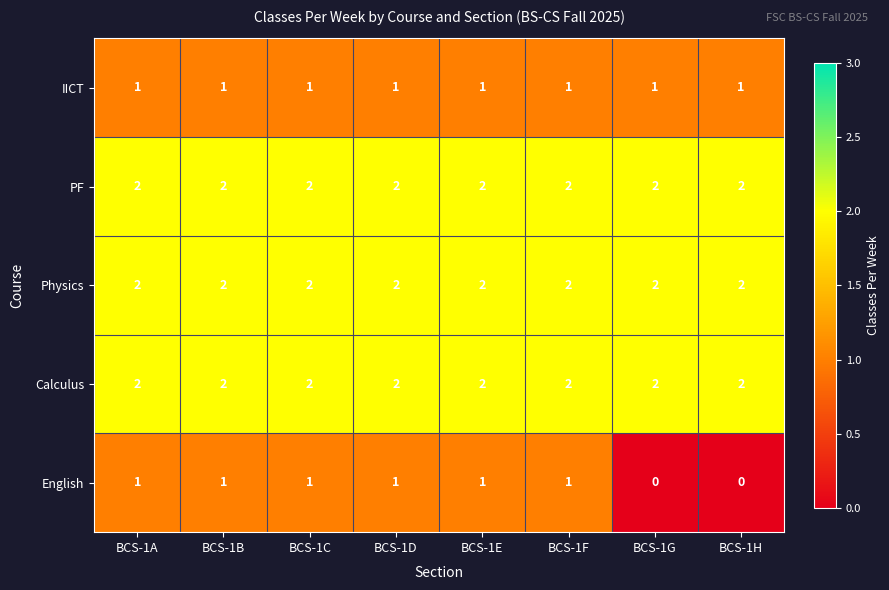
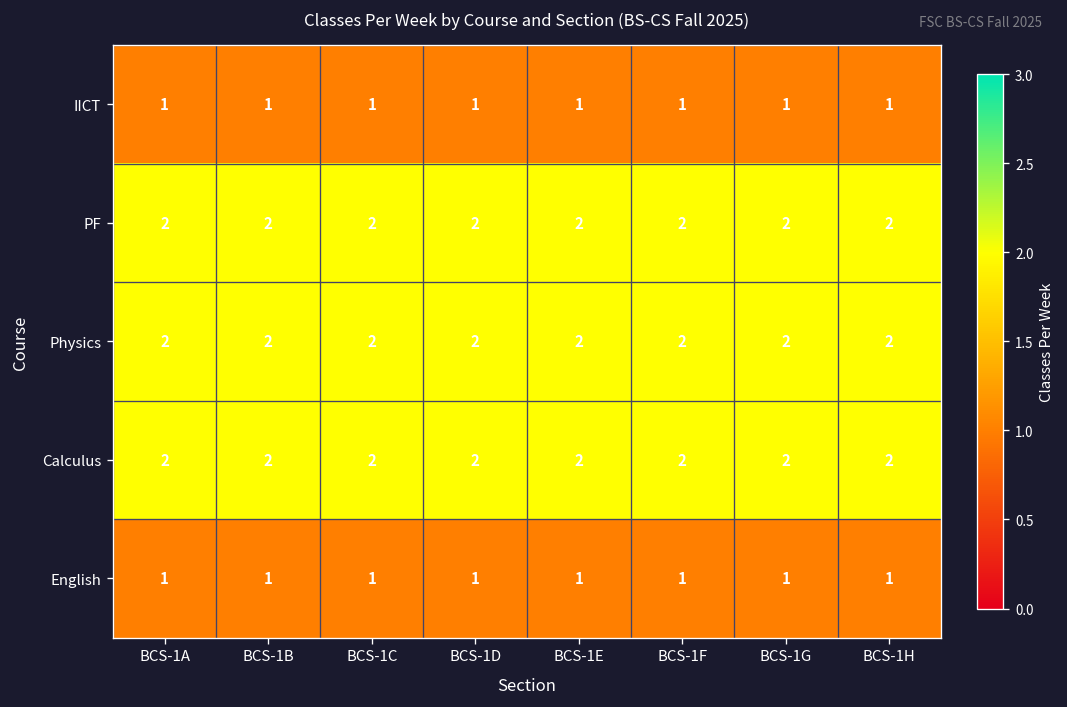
  {
    "IICT": {
      "BCS-1A": 1,
      "BCS-1B": 1,
      "BCS-1C": 1,
      "BCS-1D": 1,
      "BCS-1E": 1,
      "BCS-1F": 1,
      "BCS-1G": 1,
      "BCS-1H": 1
    },
    "PF": {
      "BCS-1A": 2,
      "BCS-1B": 2,
      "BCS-1C": 2,
      "BCS-1D": 2,
      "BCS-1E": 2,
      "BCS-1F": 2,
      "BCS-1G": 2,
      "BCS-1H": 2
    },
    "Physics": {
      "BCS-1A": 2,
      "BCS-1B": 2,
      "BCS-1C": 2,
      "BCS-1D": 2,
      "BCS-1E": 2,
      "BCS-1F": 2,
      "BCS-1G": 2,
      "BCS-1H": 2
    },
    "Calculus": {
      "BCS-1A": 2,
      "BCS-1B": 2,
      "BCS-1C": 2,
      "BCS-1D": 2,
      "BCS-1E": 2,
      "BCS-1F": 2,
      "BCS-1G": 2,
      "BCS-1H": 2
    },
    "English": {
      "BCS-1A": 1,
      "BCS-1B": 1,
      "BCS-1C": 1,
      "BCS-1D": 1,
      "BCS-1E": 1,
      "BCS-1F": 1,
-     "BCS-1G": 0,
-     "BCS-1H": 0
+     "BCS-1G": 1,
+     "BCS-1H": 1
    }
  }
